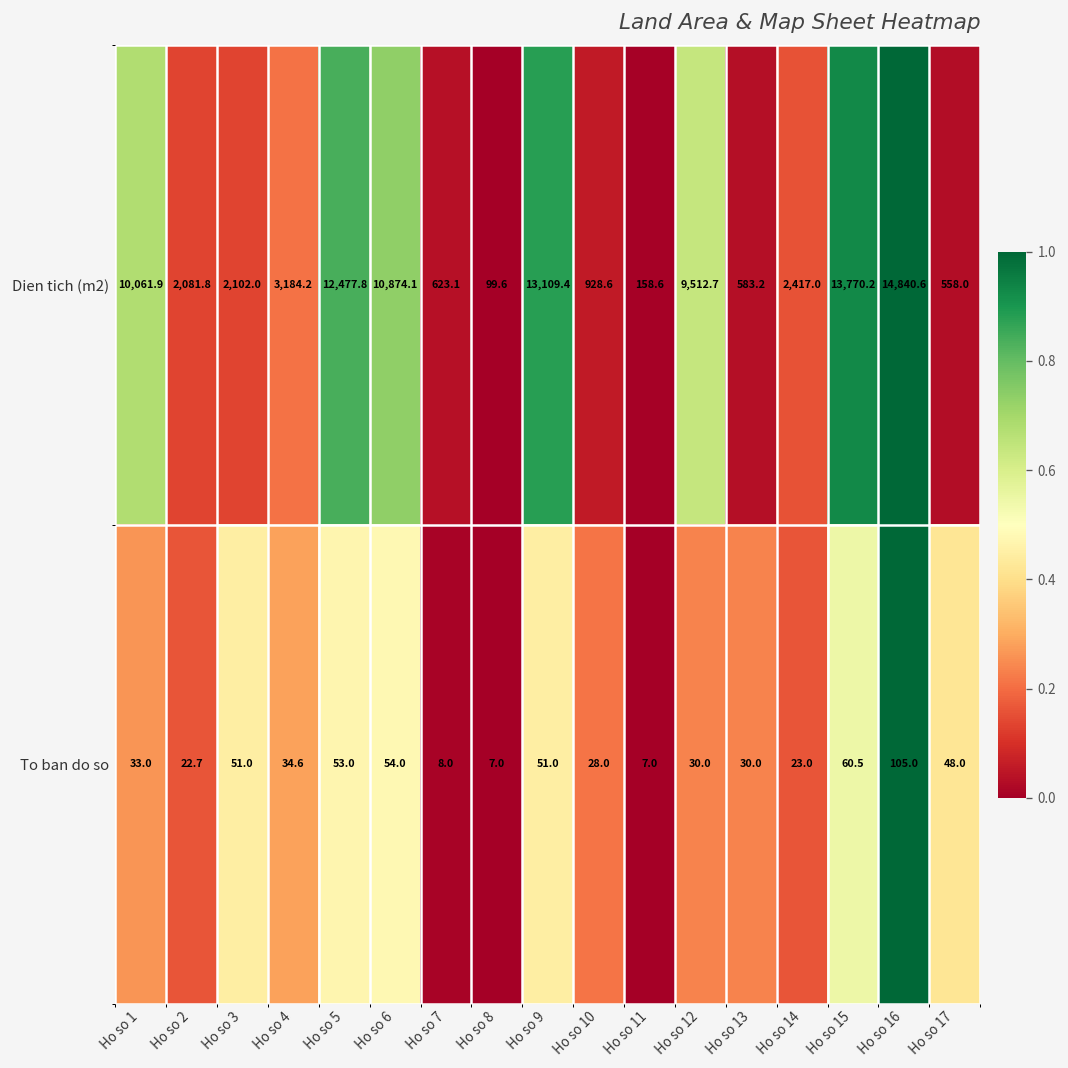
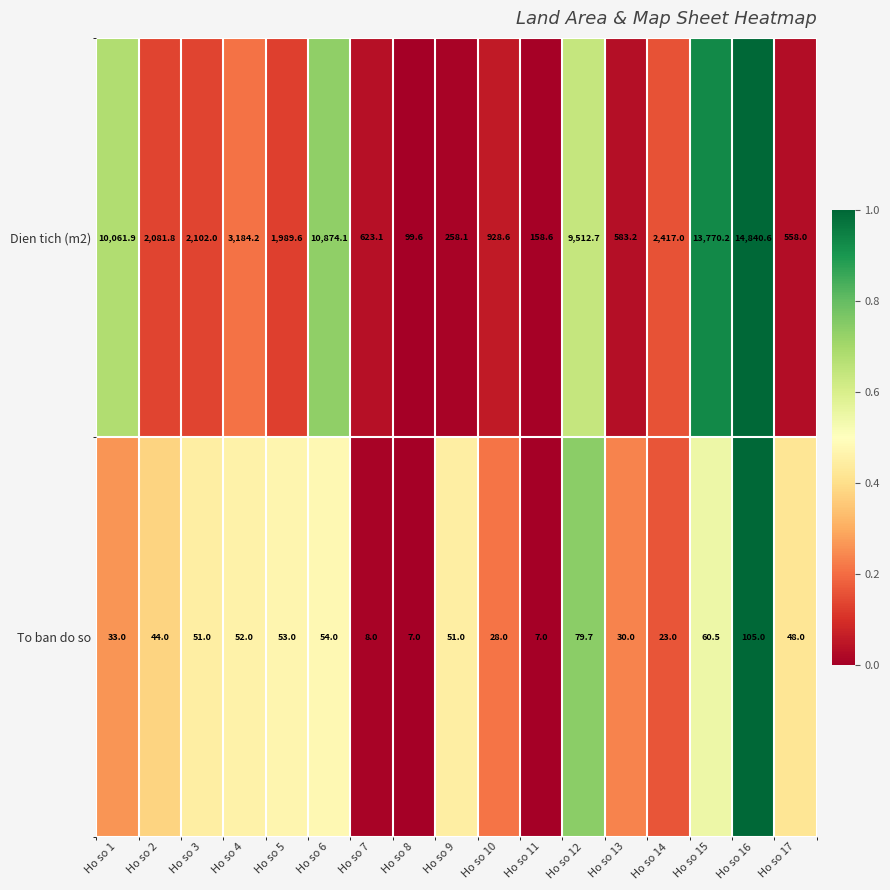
  {
    "Dien tich (m2)": {
      "Ho so 1": "10,061.9",
      "Ho so 2": "2,081.8",
      "Ho so 3": "2,102.0",
      "Ho so 4": "3,184.2",
-     "Ho so 5": "12,477.8",
+     "Ho so 5": "1,989.6",
      "Ho so 6": "10,874.1",
      "Ho so 7": "623.1",
      "Ho so 8": "99.6",
-     "Ho so 9": "13,109.4",
+     "Ho so 9": "258.1",
      "Ho so 10": "928.6",
      "Ho so 11": "158.6",
      "Ho so 12": "9,512.7",
      "Ho so 13": "583.2",
      "Ho so 14": "2,417.0",
      "Ho so 15": "13,770.2",
      "Ho so 16": "14,840.6",
      "Ho so 17": "558.0"
    },
    "To ban do so": {
      "Ho so 1": "33.0",
-     "Ho so 2": "22.7",
+     "Ho so 2": "44.0",
      "Ho so 3": "51.0",
-     "Ho so 4": "34.6",
+     "Ho so 4": "52.0",
      "Ho so 5": "53.0",
      "Ho so 6": "54.0",
      "Ho so 7": "8.0",
      "Ho so 8": "7.0",
      "Ho so 9": "51.0",
      "Ho so 10": "28.0",
      "Ho so 11": "7.0",
-     "Ho so 12": "30.0",
+     "Ho so 12": "79.7",
      "Ho so 13": "30.0",
      "Ho so 14": "23.0",
      "Ho so 15": "60.5",
      "Ho so 16": "105.0",
      "Ho so 17": "48.0"
    }
  }
